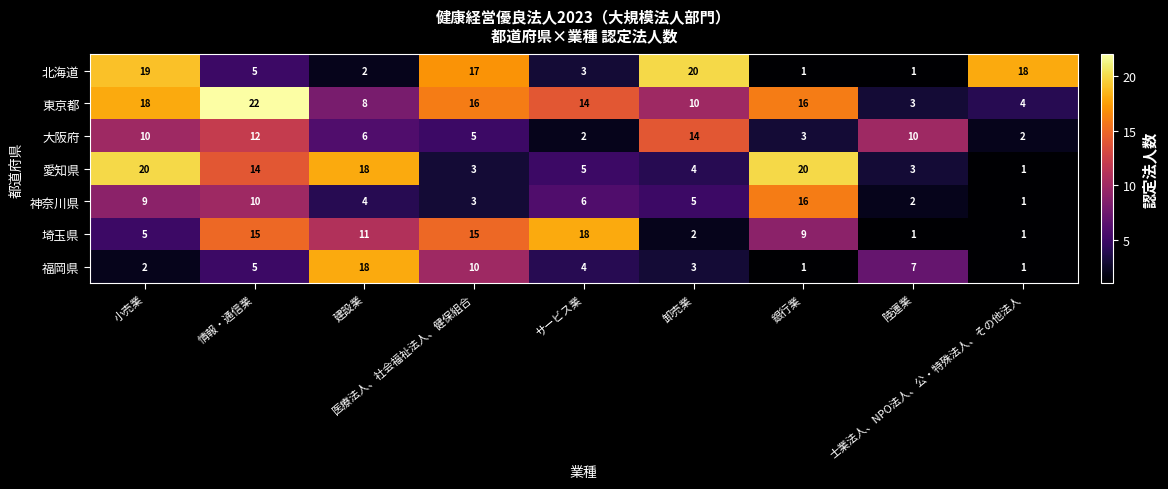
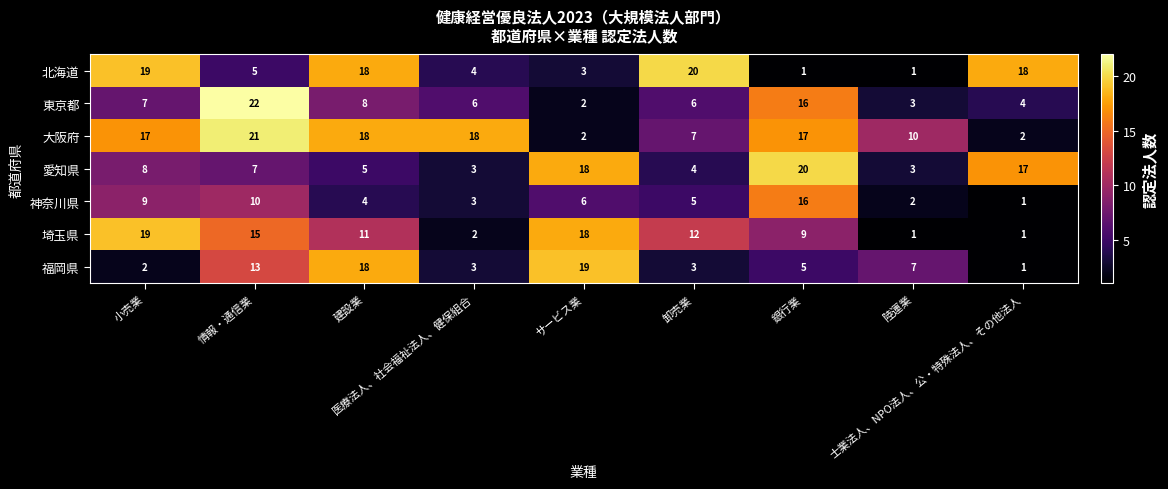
  {
    "北海道": {
      "小売業": 19,
      "情報・通信業": 5,
-     "建設業": 2,
-     "医療法人、社会福祉法人、健保組合": 17,
+     "建設業": 18,
+     "医療法人、社会福祉法人、健保組合": 4,
      "サービス業": 3,
      "卸売業": 20,
      "銀行業": 1,
      "陸運業": 1,
      "士業法人、NPO法人、公・特殊法人、その他法人": 18
    },
    "東京都": {
-     "小売業": 18,
+     "小売業": 7,
      "情報・通信業": 22,
      "建設業": 8,
-     "医療法人、社会福祉法人、健保組合": 16,
-     "サービス業": 14,
-     "卸売業": 10,
+     "医療法人、社会福祉法人、健保組合": 6,
+     "サービス業": 2,
+     "卸売業": 6,
      "銀行業": 16,
      "陸運業": 3,
      "士業法人、NPO法人、公・特殊法人、その他法人": 4
    },
    "大阪府": {
-     "小売業": 10,
-     "情報・通信業": 12,
-     "建設業": 6,
-     "医療法人、社会福祉法人、健保組合": 5,
+     "小売業": 17,
+     "情報・通信業": 21,
+     "建設業": 18,
+     "医療法人、社会福祉法人、健保組合": 18,
      "サービス業": 2,
-     "卸売業": 14,
-     "銀行業": 3,
+     "卸売業": 7,
+     "銀行業": 17,
      "陸運業": 10,
      "士業法人、NPO法人、公・特殊法人、その他法人": 2
    },
    "愛知県": {
-     "小売業": 20,
-     "情報・通信業": 14,
-     "建設業": 18,
+     "小売業": 8,
+     "情報・通信業": 7,
+     "建設業": 5,
      "医療法人、社会福祉法人、健保組合": 3,
-     "サービス業": 5,
+     "サービス業": 18,
      "卸売業": 4,
      "銀行業": 20,
      "陸運業": 3,
-     "士業法人、NPO法人、公・特殊法人、その他法人": 1
+     "士業法人、NPO法人、公・特殊法人、その他法人": 17
    },
    "神奈川県": {
      "小売業": 9,
      "情報・通信業": 10,
      "建設業": 4,
      "医療法人、社会福祉法人、健保組合": 3,
      "サービス業": 6,
      "卸売業": 5,
      "銀行業": 16,
      "陸運業": 2,
      "士業法人、NPO法人、公・特殊法人、その他法人": 1
    },
    "埼玉県": {
-     "小売業": 5,
+     "小売業": 19,
      "情報・通信業": 15,
      "建設業": 11,
-     "医療法人、社会福祉法人、健保組合": 15,
+     "医療法人、社会福祉法人、健保組合": 2,
      "サービス業": 18,
-     "卸売業": 2,
+     "卸売業": 12,
      "銀行業": 9,
      "陸運業": 1,
      "士業法人、NPO法人、公・特殊法人、その他法人": 1
    },
    "福岡県": {
      "小売業": 2,
-     "情報・通信業": 5,
+     "情報・通信業": 13,
      "建設業": 18,
-     "医療法人、社会福祉法人、健保組合": 10,
-     "サービス業": 4,
+     "医療法人、社会福祉法人、健保組合": 3,
+     "サービス業": 19,
      "卸売業": 3,
-     "銀行業": 1,
+     "銀行業": 5,
      "陸運業": 7,
      "士業法人、NPO法人、公・特殊法人、その他法人": 1
    }
  }
